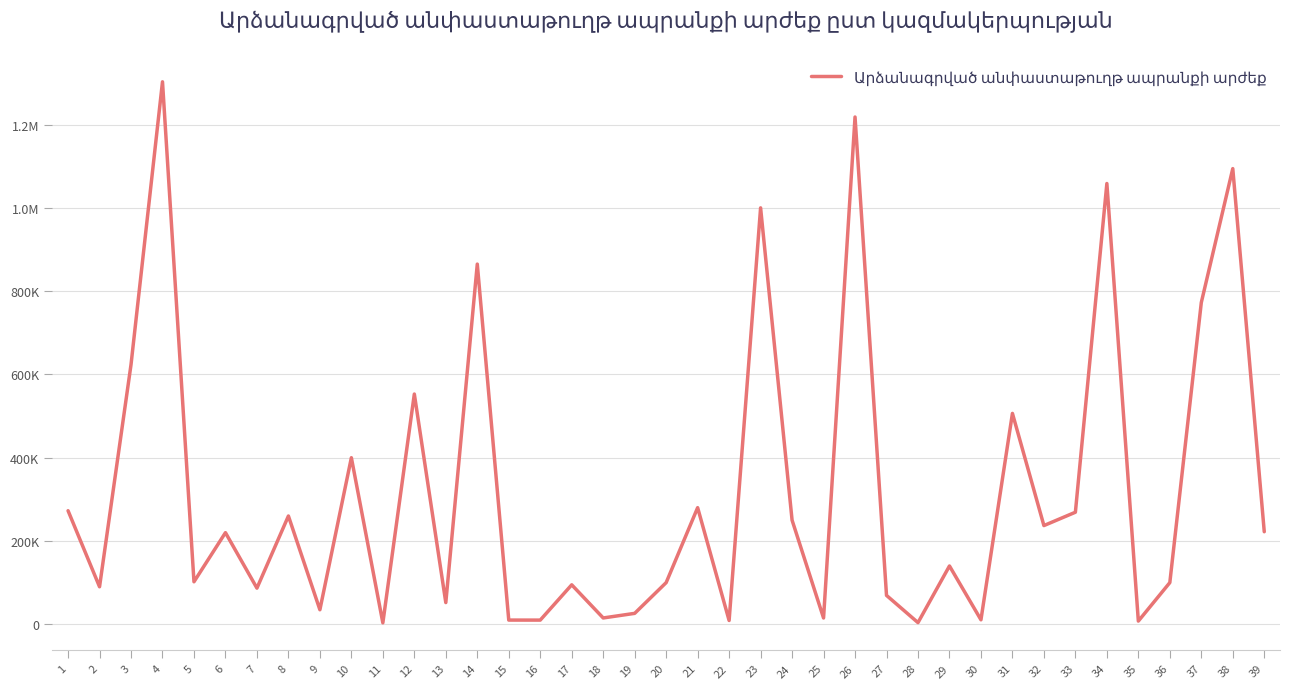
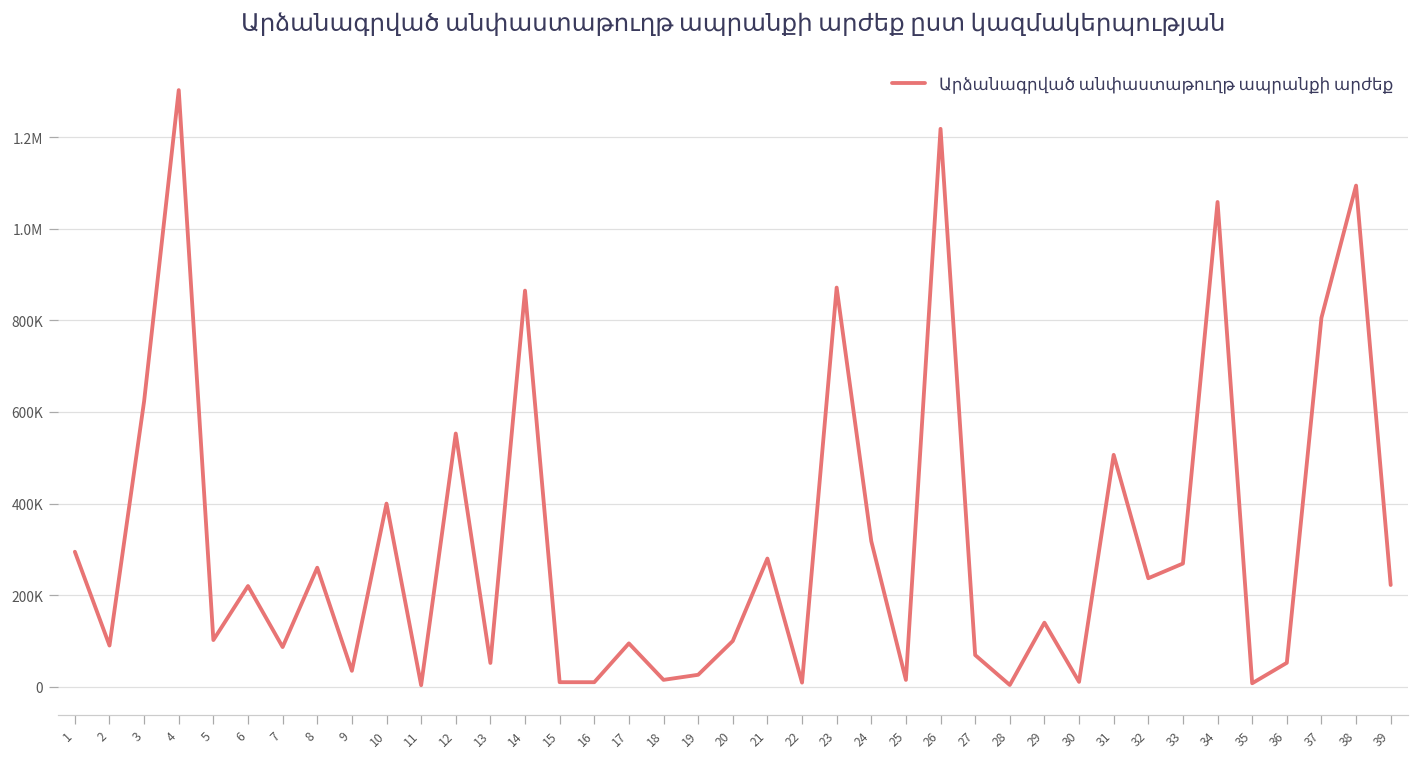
  {
-   "1": 270000,
+   "1": 290000,
    "2": 90000,
    "3": 620000,
    "4": 1300000,
    "5": 100000,
    "6": 220000,
    "7": 90000,
    "8": 260000,
    "9": 30000,
    "10": 400000,
    "11": 0,
    "12": 550000,
    "13": 50000,
    "14": 870000,
    "15": 10000,
    "16": 10000,
    "17": 90000,
    "18": 20000,
    "19": 30000,
    "20": 100000,
    "21": 280000,
    "22": 10000,
-   "23": 1000000,
-   "24": 250000,
+   "23": 870000,
+   "24": 320000,
    "25": 20000,
    "26": 1220000,
    "27": 70000,
    "28": 0,
    "29": 140000,
    "30": 10000,
    "31": 510000,
    "32": 240000,
    "33": 270000,
    "34": 1060000,
    "35": 10000,
-   "36": 100000,
-   "37": 770000,
+   "36": 50000,
+   "37": 810000,
    "38": 1090000,
    "39": 220000
  }
